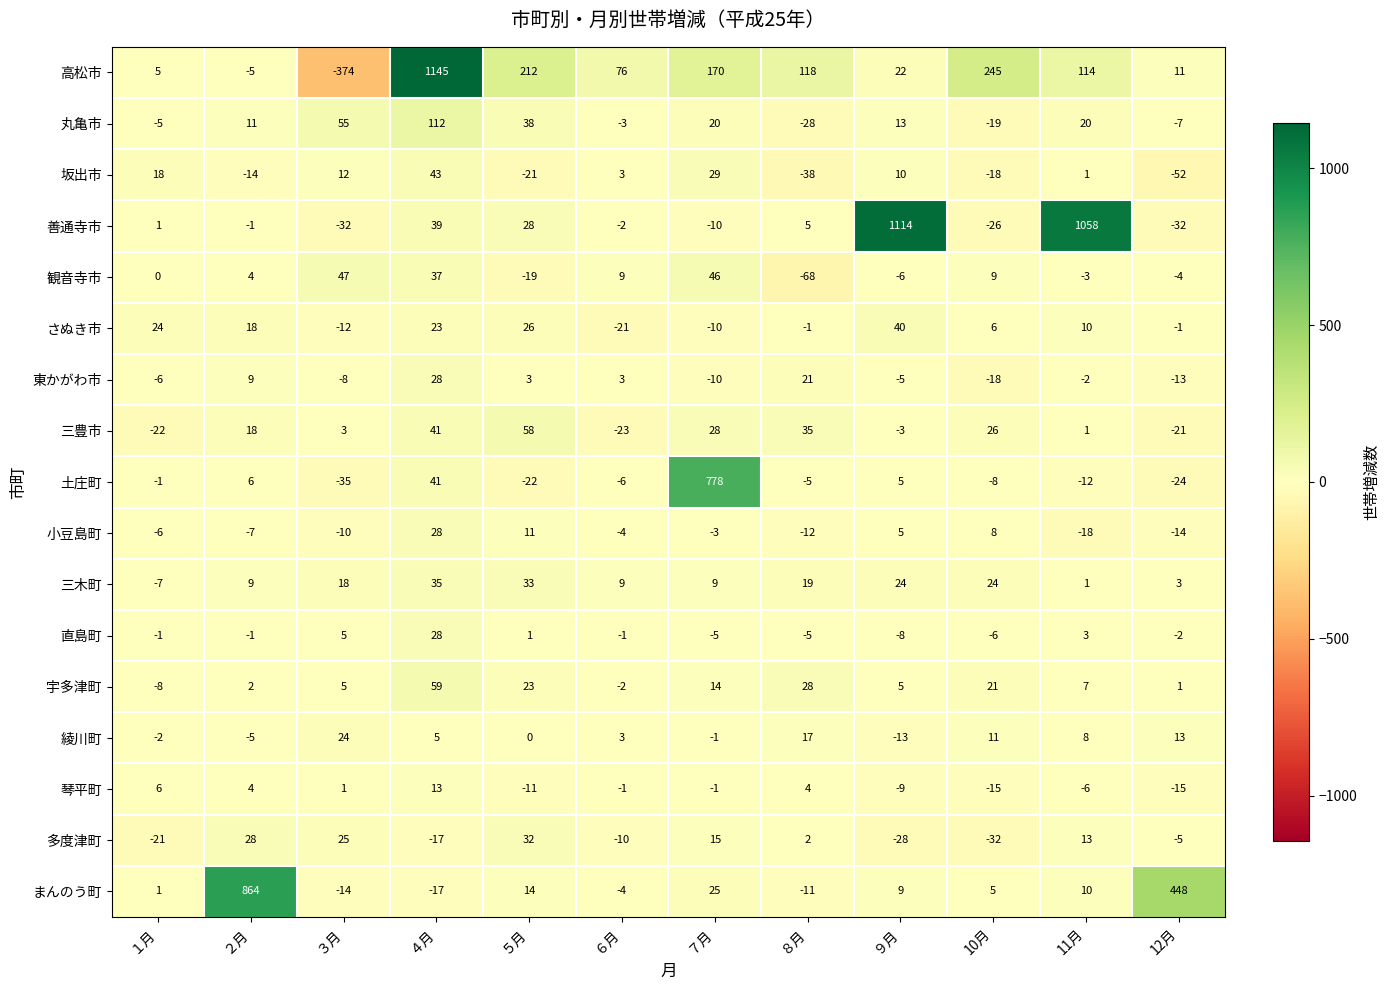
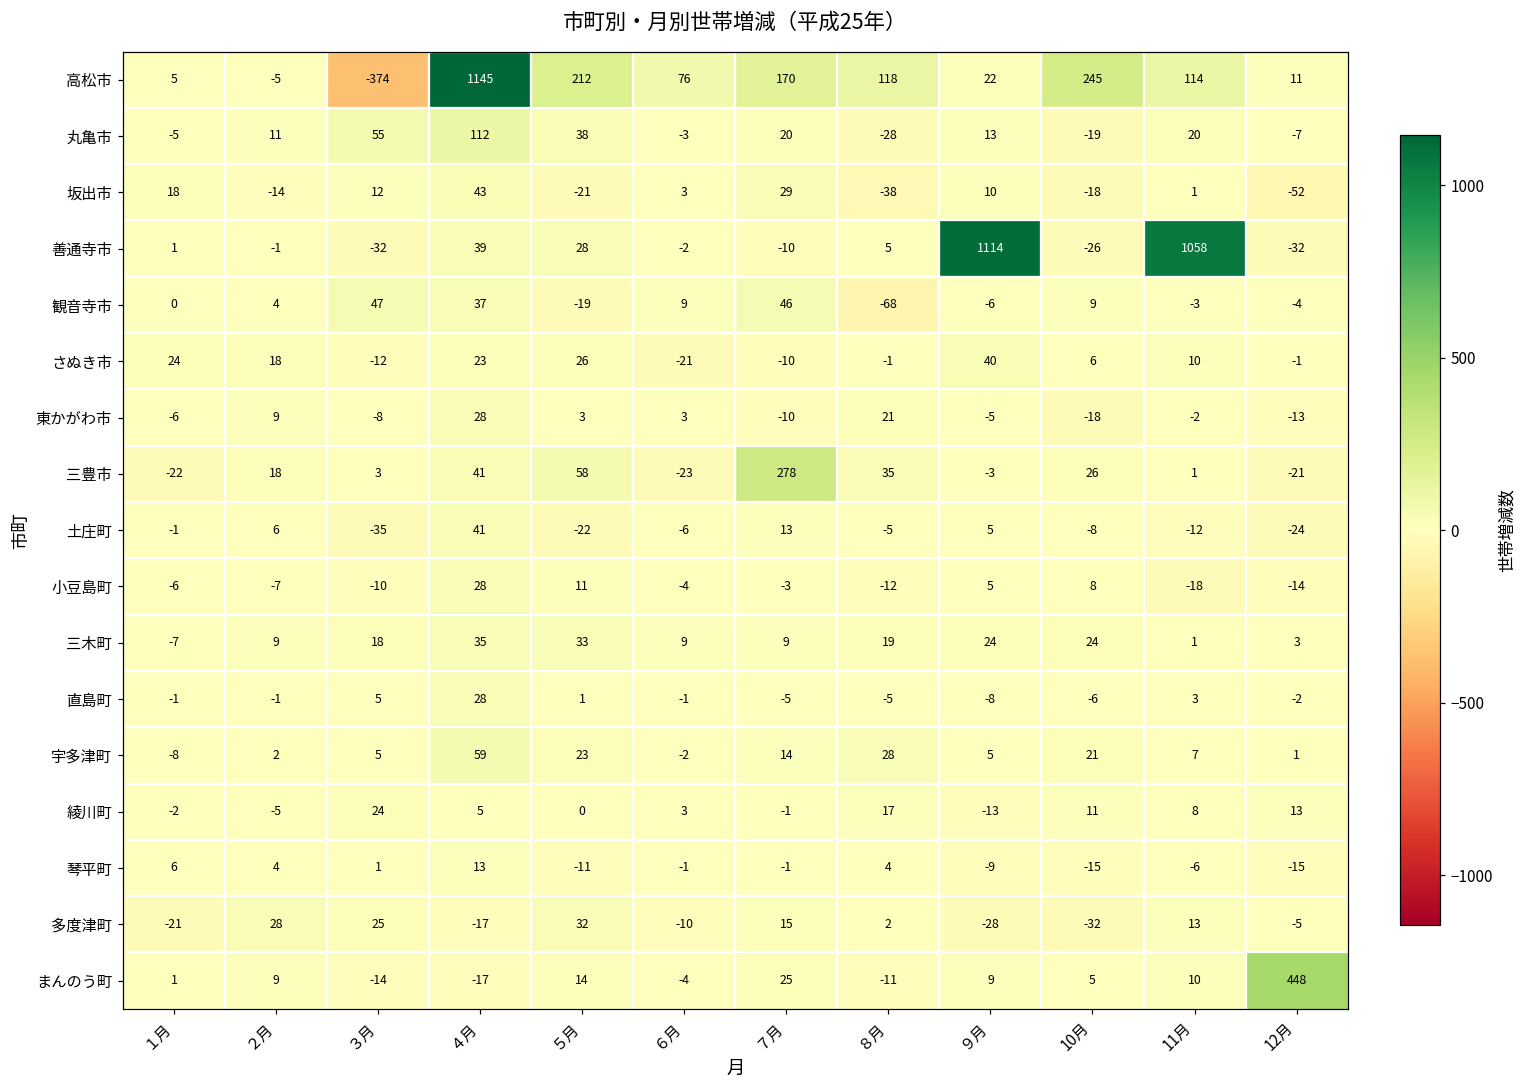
  {
    "三豊市": {
      "１月": -22,
      "２月": 18,
      "３月": 3,
      "４月": 41,
      "５月": 58,
      "６月": -23,
-     "７月": 28,
+     "７月": 278,
      "８月": 35,
      "９月": -3,
      "10月": 26,
      "11月": 1,
      "12月": -21
    },
    "土庄町": {
      "１月": -1,
      "２月": 6,
      "３月": -35,
      "４月": 41,
      "５月": -22,
      "６月": -6,
-     "７月": 778,
+     "７月": 13,
      "８月": -5,
      "９月": 5,
      "10月": -8,
      "11月": -12,
      "12月": -24
    },
    "まんのう町": {
      "１月": 1,
-     "２月": 864,
+     "２月": 9,
      "３月": -14,
      "４月": -17,
      "５月": 14,
      "６月": -4,
      "７月": 25,
      "８月": -11,
      "９月": 9,
      "10月": 5,
      "11月": 10,
      "12月": 448
    }
  }
